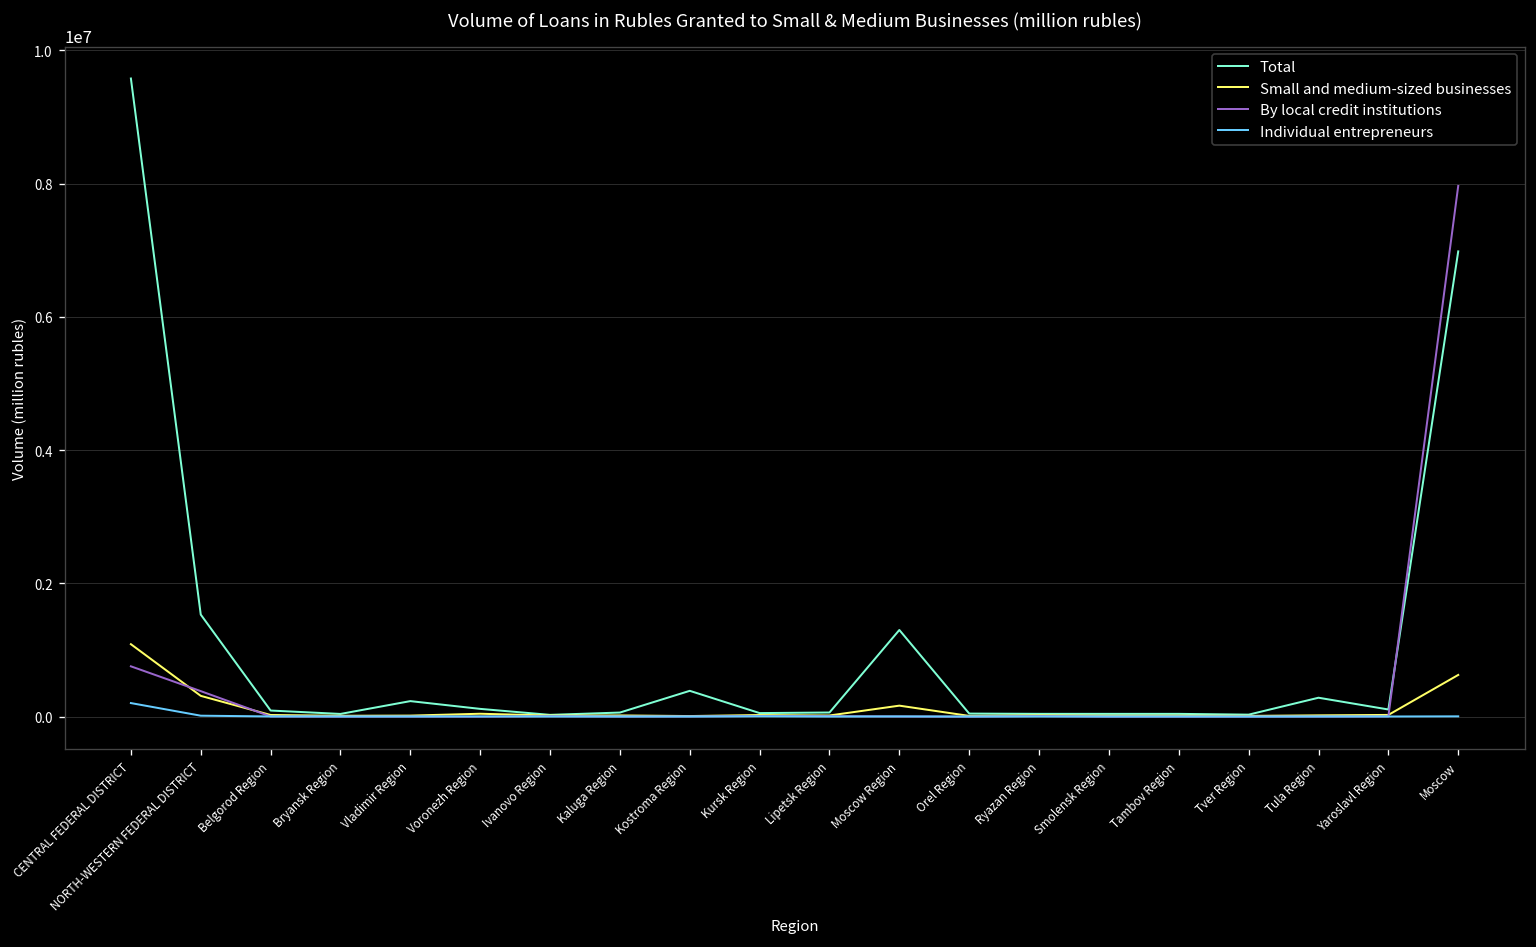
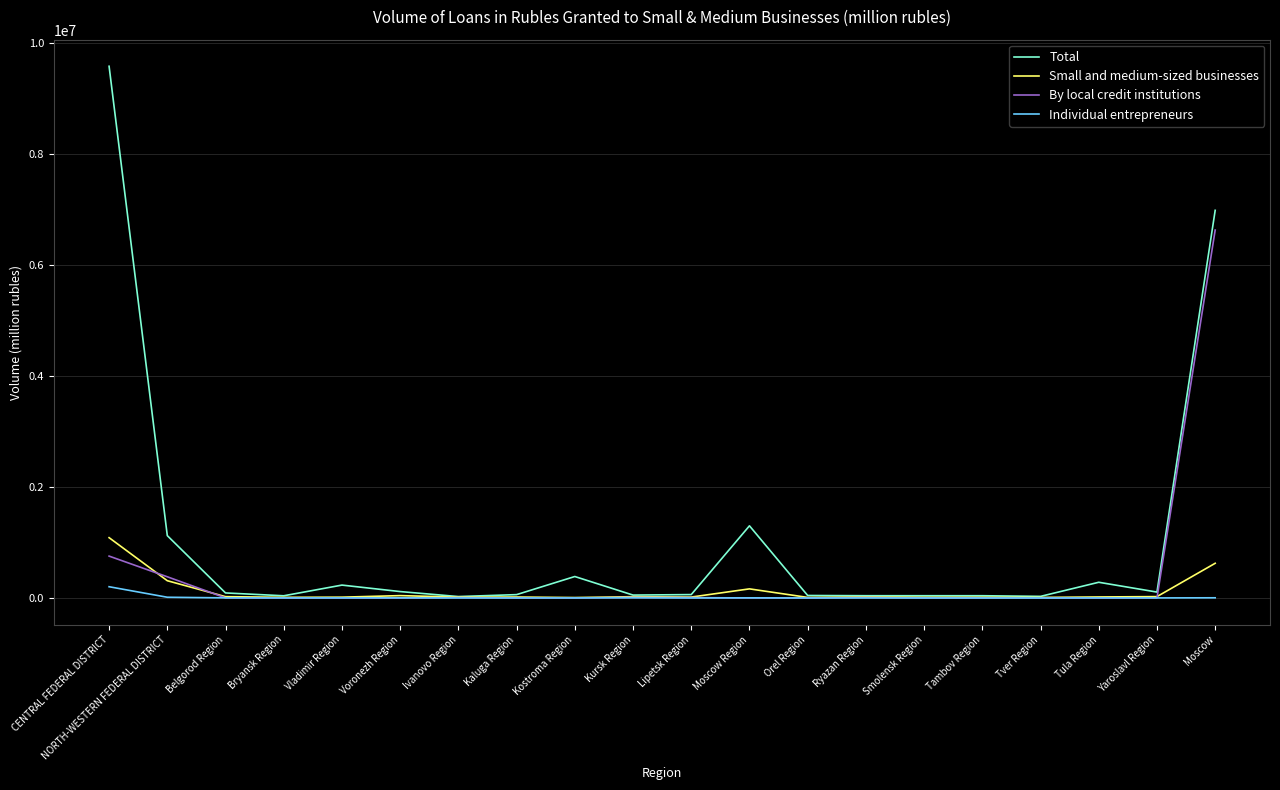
  {
    "Total": {
      "CENTRAL FEDERAL DISTRICT": 9600000,
-     "NORTH-WESTERN FEDERAL DISTRICT": 1500000,
+     "NORTH-WESTERN FEDERAL DISTRICT": 1100000,
      "Belgorod Region": 100000,
      "Vladimir Region": 200000,
      "Voronezh Region": 100000,
      "Kostroma Region": 400000,
      "Moscow Region": 1300000,
      "Tula Region": 300000,
      "Yaroslavl Region": 100000,
      "Moscow": 7000000
    },
    "Small and medium-sized businesses": {
      "CENTRAL FEDERAL DISTRICT": 1100000,
      "NORTH-WESTERN FEDERAL DISTRICT": 300000,
      "Moscow Region": 200000,
      "Moscow": 600000
    },
    "By local credit institutions": {
      "CENTRAL FEDERAL DISTRICT": 800000,
      "NORTH-WESTERN FEDERAL DISTRICT": 400000,
-     "Moscow": 8000000
+     "Moscow": 6600000
    },
    "Individual entrepreneurs": {
      "CENTRAL FEDERAL DISTRICT": 200000,
      "NORTH-WESTERN FEDERAL DISTRICT": 0,
      "Moscow": 0
    }
  }
